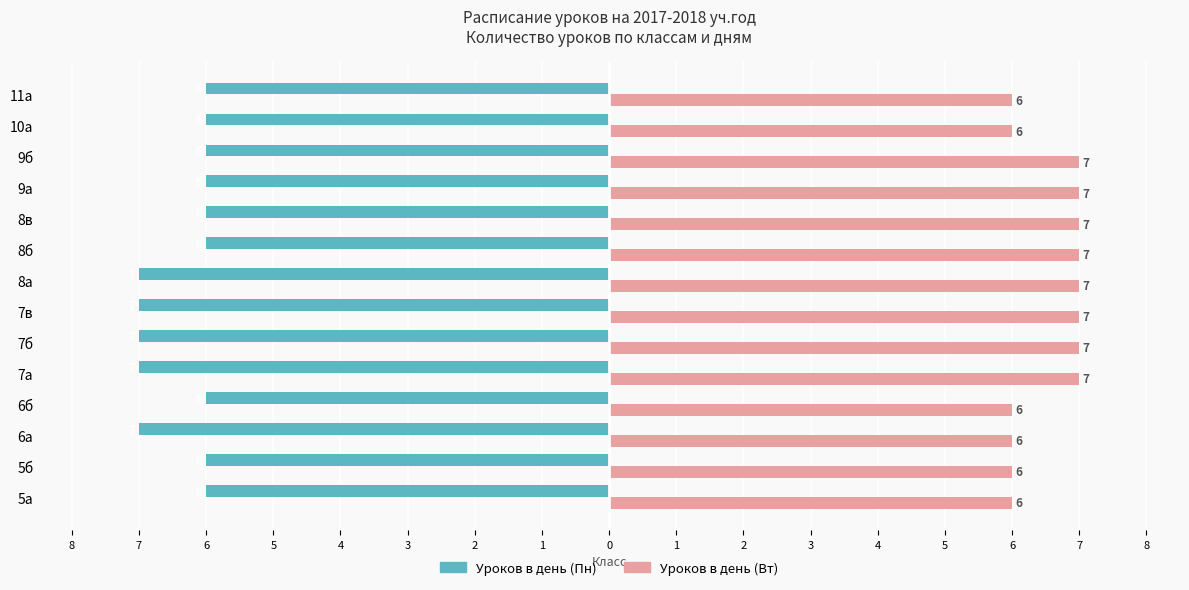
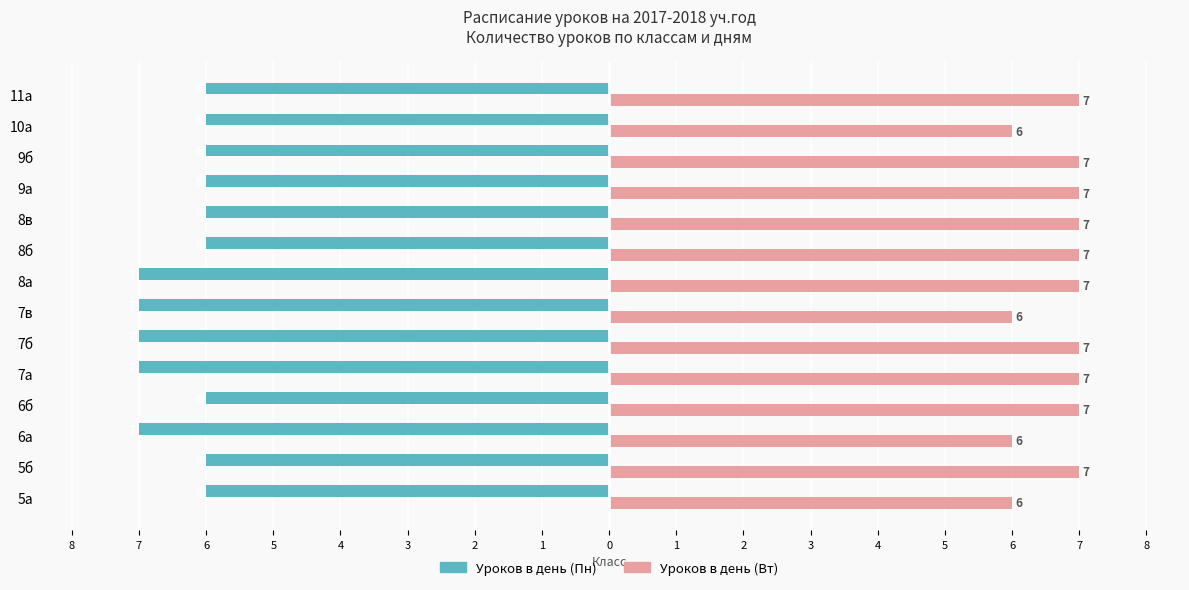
  {
    "Уроков в день (Вт)": {
-     "11а": 6,
+     "11а": 7,
      "10а": 6,
      "9б": 7,
      "9а": 7,
      "8в": 7,
      "8б": 7,
      "8а": 7,
-     "7в": 7,
+     "7в": 6,
      "7б": 7,
      "7а": 7,
-     "6б": 6,
+     "6б": 7,
      "6а": 6,
-     "5б": 6,
+     "5б": 7,
      "5а": 6
    }
  }
